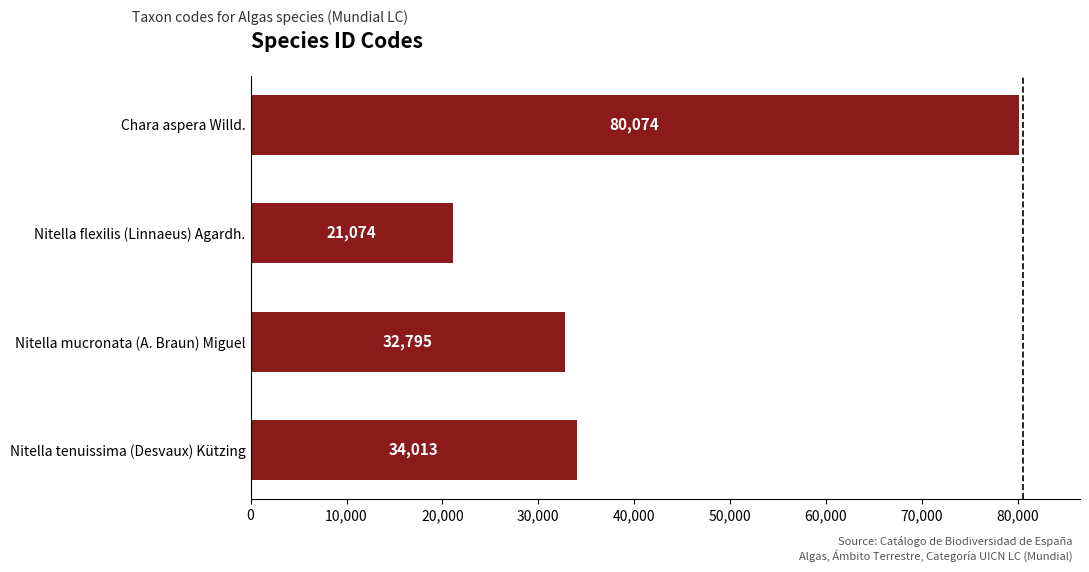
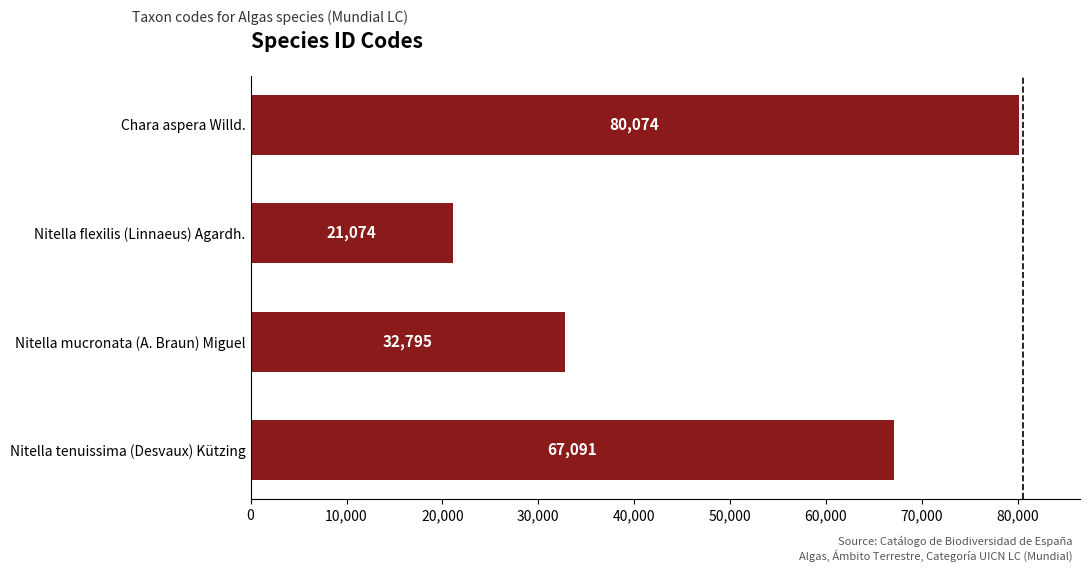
  {
    "Chara aspera Willd.": "80,074",
    "Nitella flexilis (Linnaeus) Agardh.": "21,074",
    "Nitella mucronata (A. Braun) Miguel": "32,795",
-   "Nitella tenuissima (Desvaux) Kützing": "34,013"
+   "Nitella tenuissima (Desvaux) Kützing": "67,091"
  }
